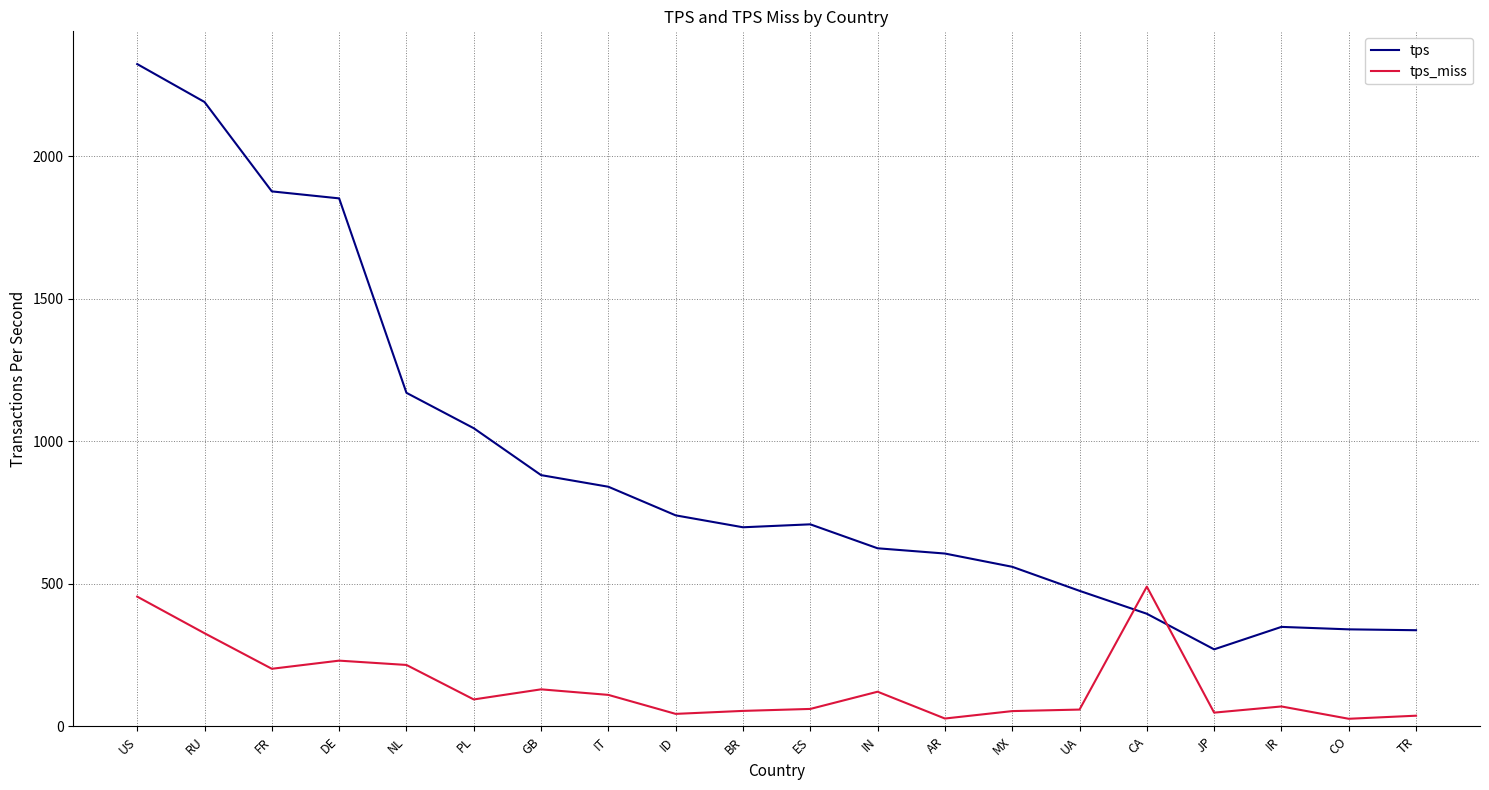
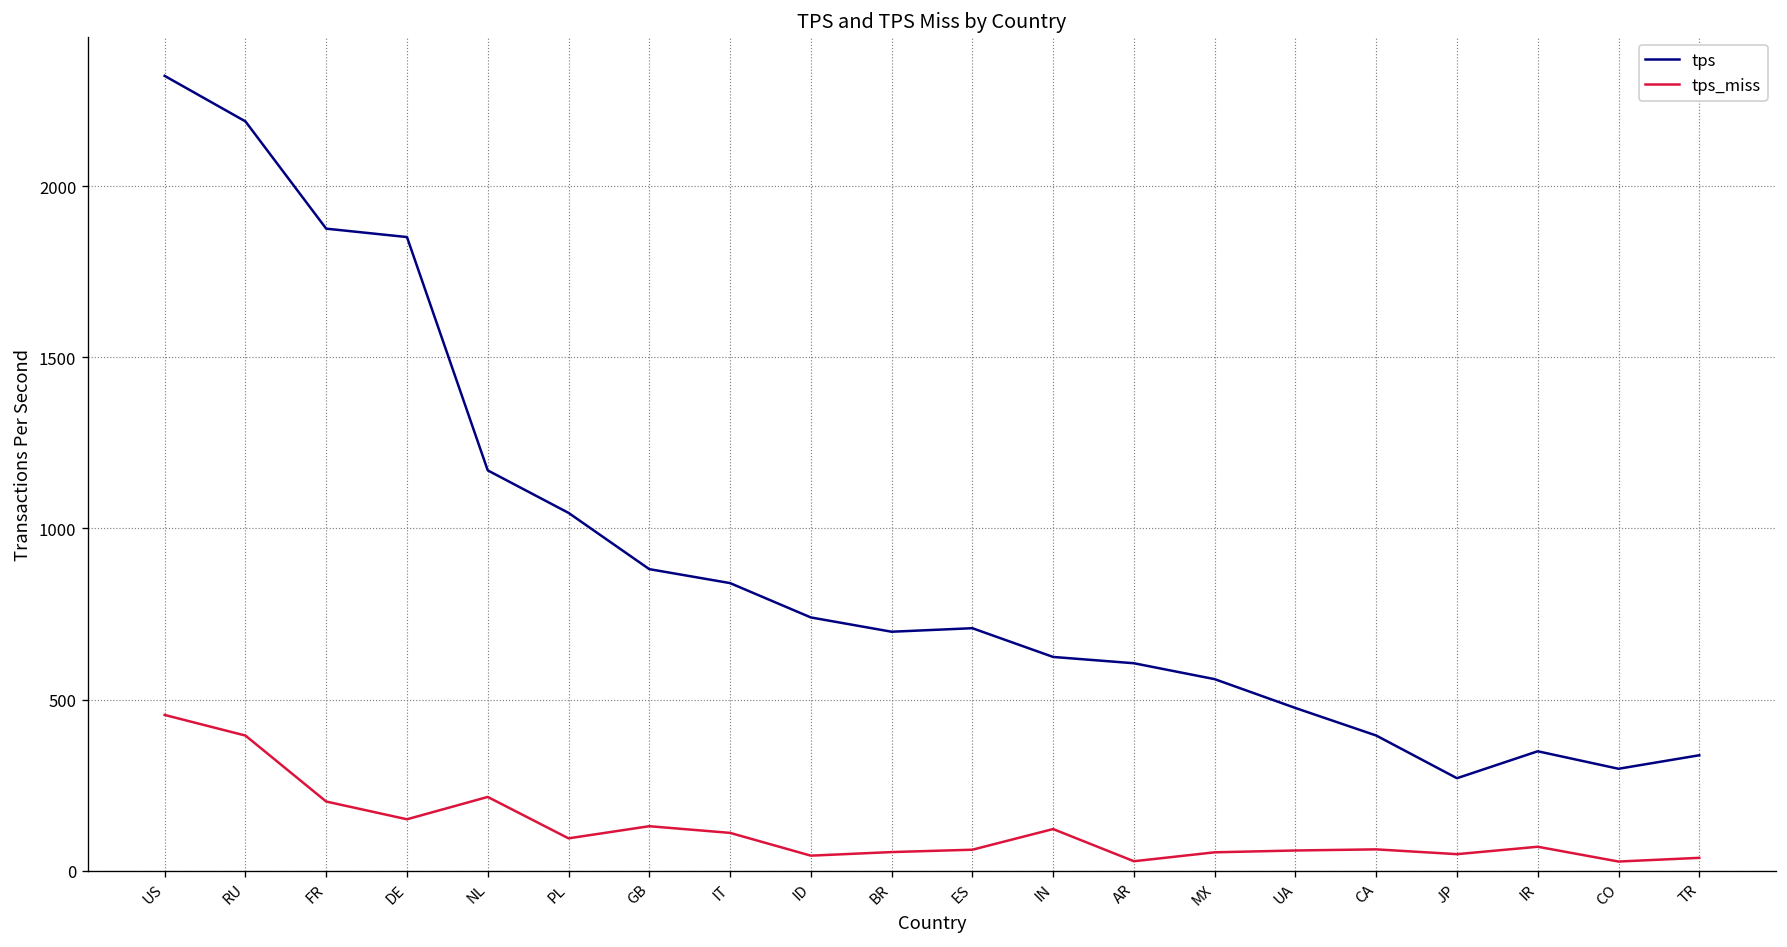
  {
    "tps": {
      "US": 2320,
      "RU": 2190,
      "FR": 1880,
      "DE": 1850,
      "NL": 1170,
      "PL": 1050,
      "GB": 880,
      "IT": 840,
      "ID": 740,
      "BR": 700,
      "ES": 710,
      "IN": 620,
      "AR": 610,
      "MX": 560,
      "UA": 480,
      "CA": 390,
      "JP": 270,
      "IR": 350,
-     "CO": 340,
+     "CO": 300,
      "TR": 340
    },
    "tps_miss": {
      "US": 450,
-     "RU": 330,
+     "RU": 390,
      "FR": 200,
-     "DE": 230,
+     "DE": 150,
      "NL": 220,
      "PL": 90,
      "GB": 130,
      "IT": 110,
      "ID": 40,
      "BR": 50,
      "ES": 60,
      "IN": 120,
      "AR": 30,
      "MX": 50,
      "UA": 60,
-     "CA": 490,
+     "CA": 60,
      "JP": 50,
      "IR": 70,
      "CO": 30,
      "TR": 40
    }
  }
